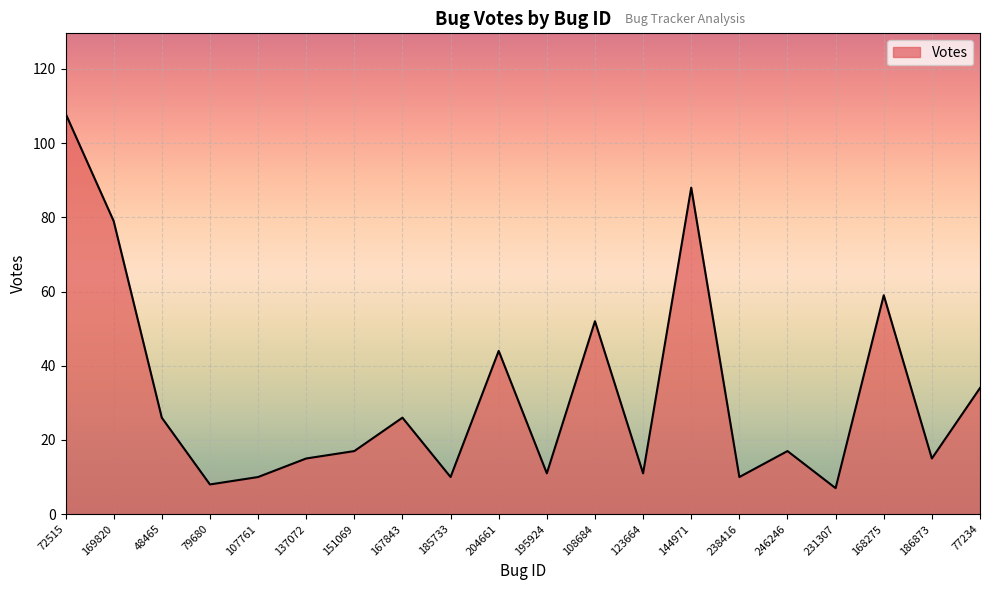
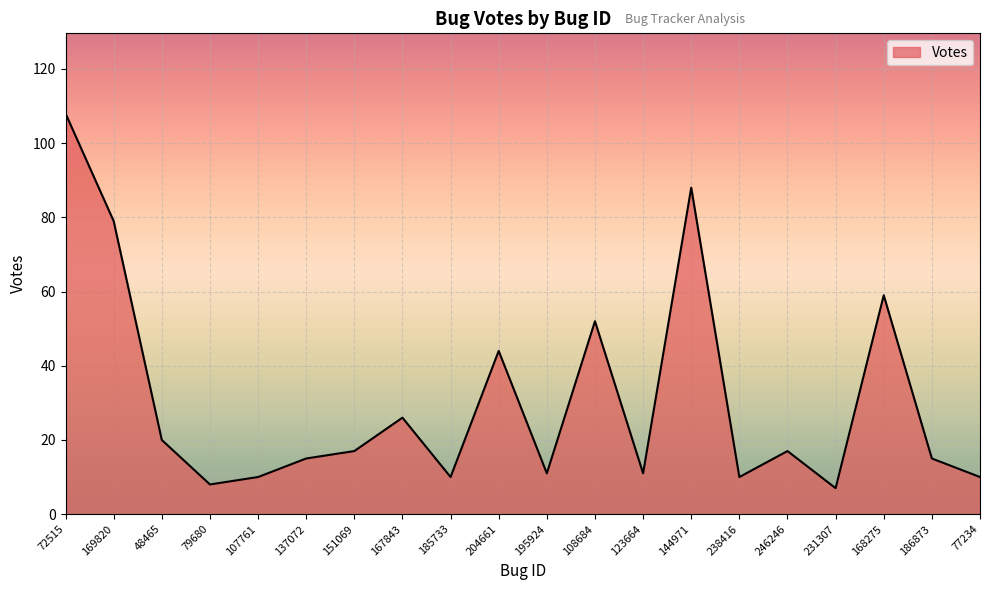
  {
    "72515": 108,
    "169820": 79,
-   "48465": 26,
+   "48465": 20,
    "79680": 8,
    "107761": 10,
    "137072": 15,
    "151069": 17,
    "167843": 26,
    "185733": 10,
    "204661": 44,
    "195924": 11,
    "108684": 52,
    "123664": 11,
    "144971": 88,
    "238416": 10,
    "246246": 17,
    "231307": 7,
    "168275": 59,
    "186873": 15,
-   "77234": 34
+   "77234": 10
  }
